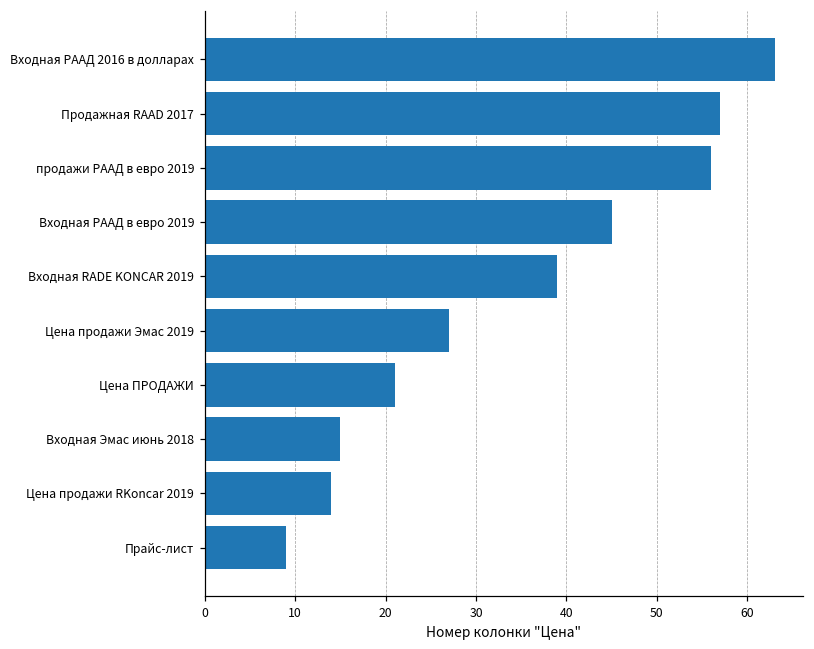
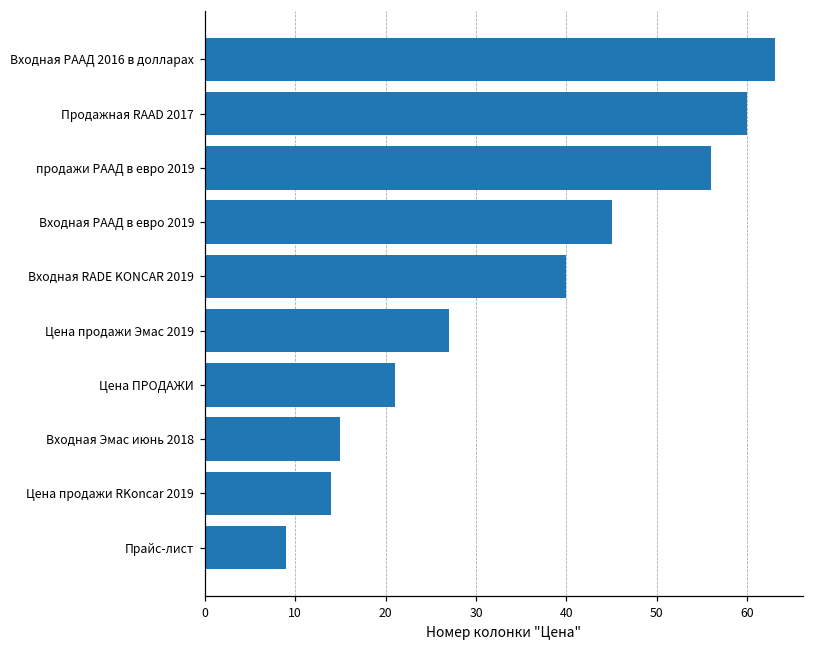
  {
    "Входная РААД 2016 в долларах": 63,
-   "Продажная RAAD 2017": 57,
+   "Продажная RAAD 2017": 60,
    "продажи РААД в евро 2019": 56,
    "Входная РААД в евро 2019": 45,
-   "Входная RADE KONCAR 2019": 39,
+   "Входная RADE KONCAR 2019": 40,
    "Цена продажи Эмас 2019": 27,
    "Цена ПРОДАЖИ": 21,
    "Входная Эмас июнь 2018": 15,
    "Цена продажи RKoncar 2019": 14,
    "Прайс-лист": 9
  }
